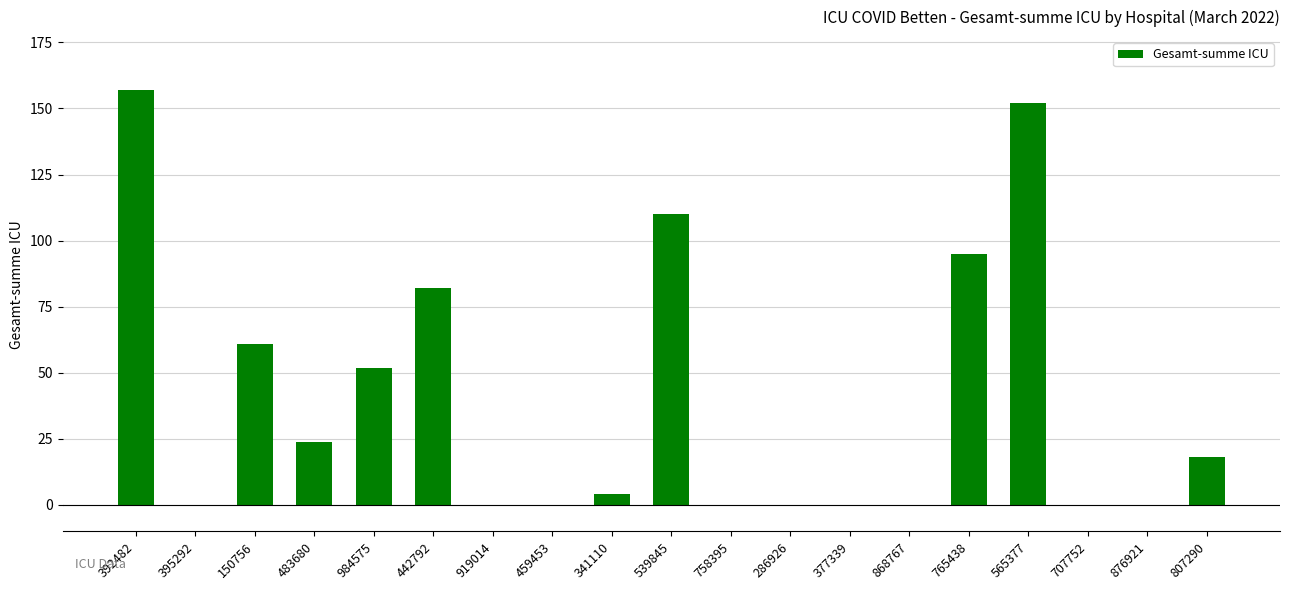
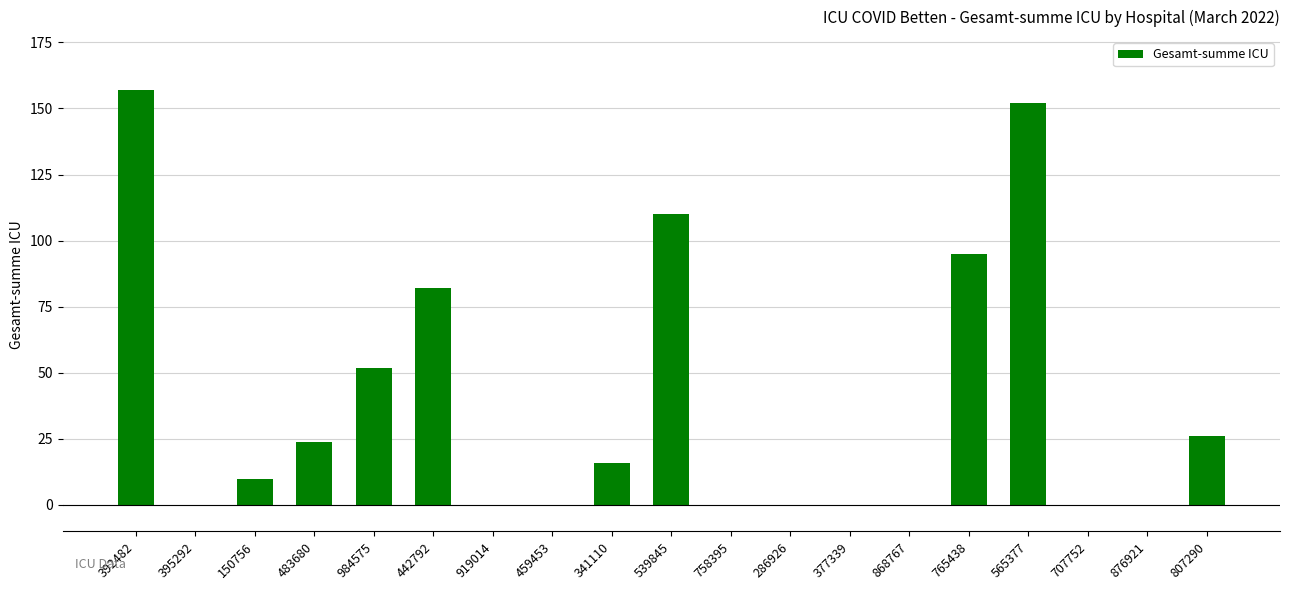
  {
    "392482": 157,
    "395292": 0,
-   "150756": 61,
+   "150756": 10,
    "483680": 24,
    "984575": 52,
    "442792": 82,
    "919014": 0,
    "459453": 0,
-   "341110": 4,
+   "341110": 16,
    "539845": 110,
    "758395": 0,
    "286926": 0,
    "377339": 0,
    "868767": 0,
    "765438": 95,
    "565377": 152,
    "707752": 0,
    "876921": 0,
-   "807290": 18
+   "807290": 26
  }
